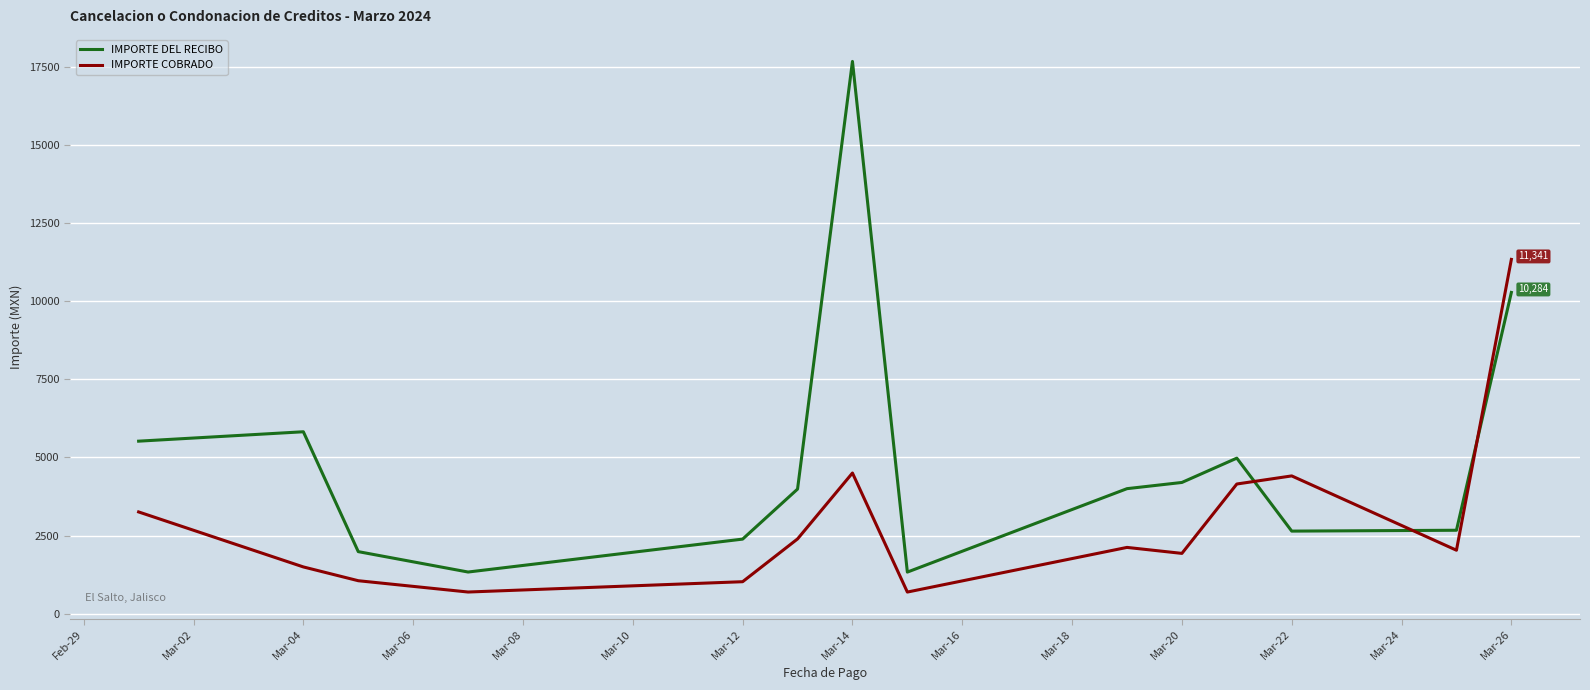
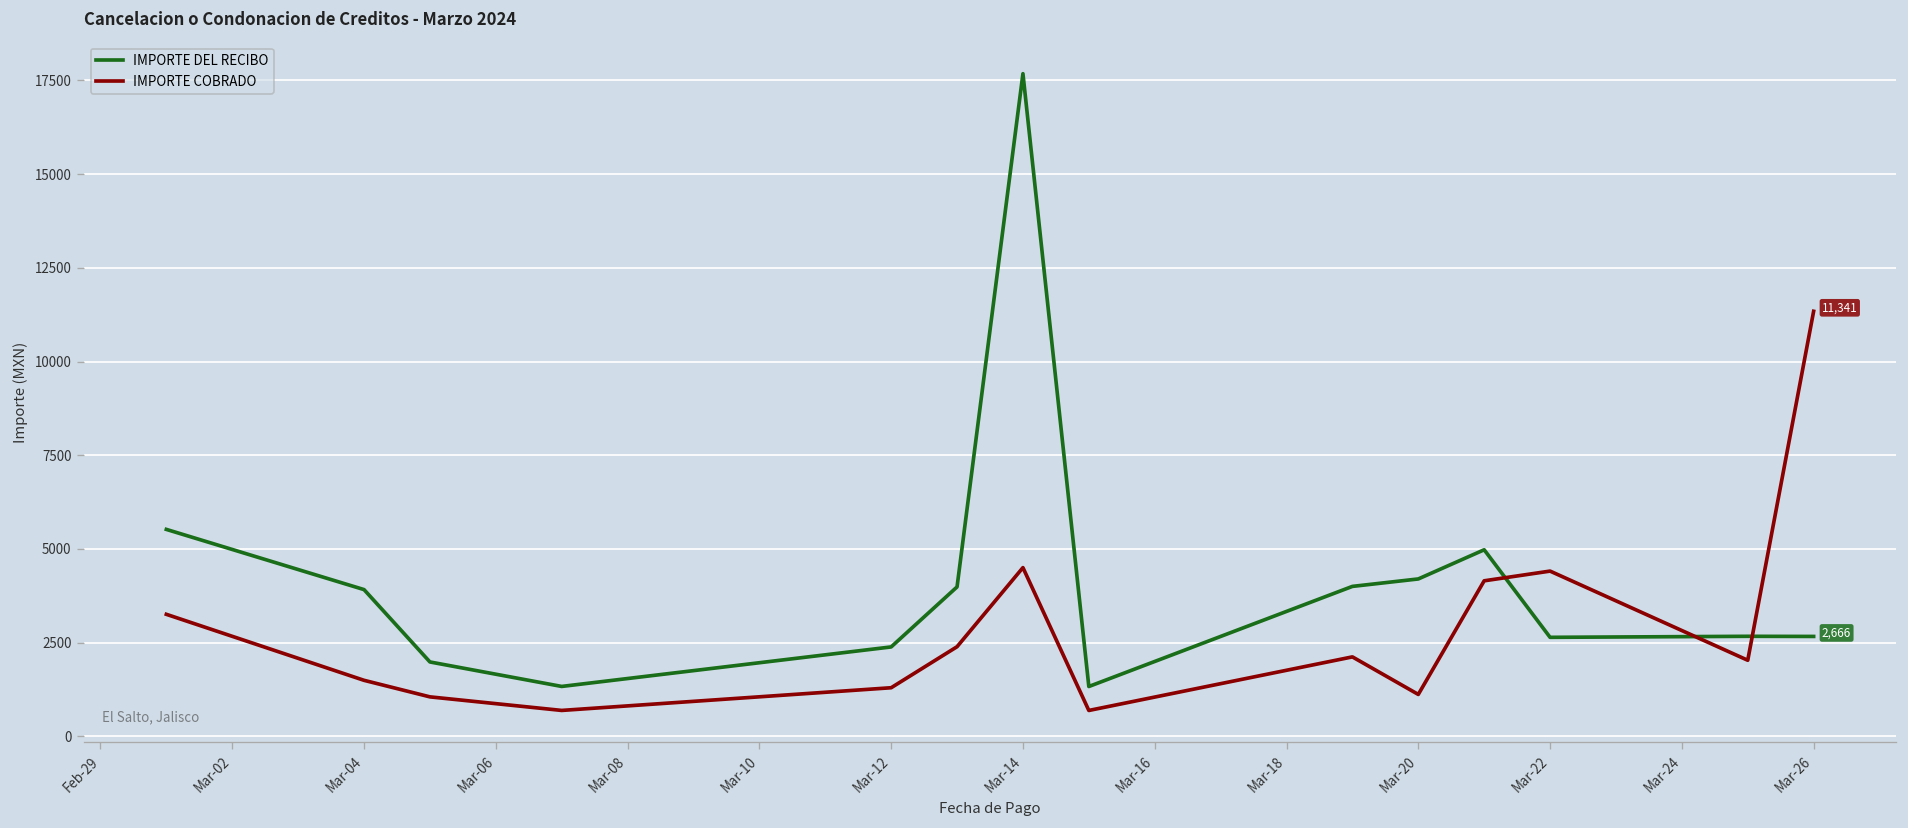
  {
    "IMPORTE DEL RECIBO": {
-     "Mar-04": "5800",
-     "Mar-26": "10,284"
+     "Mar-04": "3900",
+     "Mar-26": "2,666"
    },
    "IMPORTE COBRADO": {
      "Mar-04": "1500",
-     "Mar-12": "1000",
+     "Mar-12": "1300",
      "Mar-14": "4500",
-     "Mar-20": "1900",
+     "Mar-20": "1100",
      "Mar-22": "4400"
    }
  }
